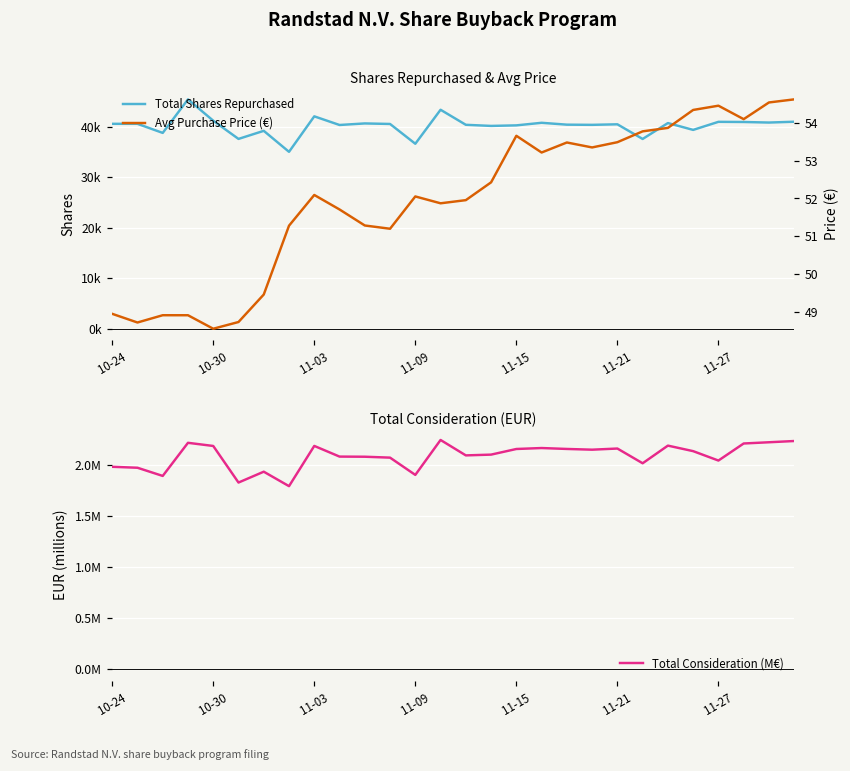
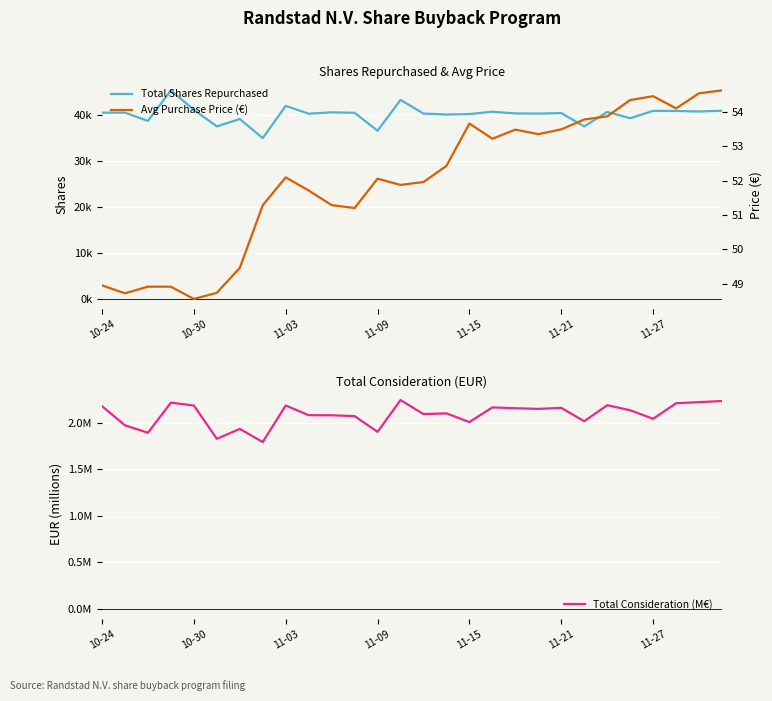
  {
    "Total Consideration (EUR)": {
-     "10-24": 2000000,
+     "10-24": 2200000,
      "10-30": 2200000,
      "11-03": 2200000,
      "11-09": 1900000,
-     "11-15": 2200000,
+     "11-15": 2000000,
      "11-21": 2200000,
      "11-27": 2000000
    }
  }
